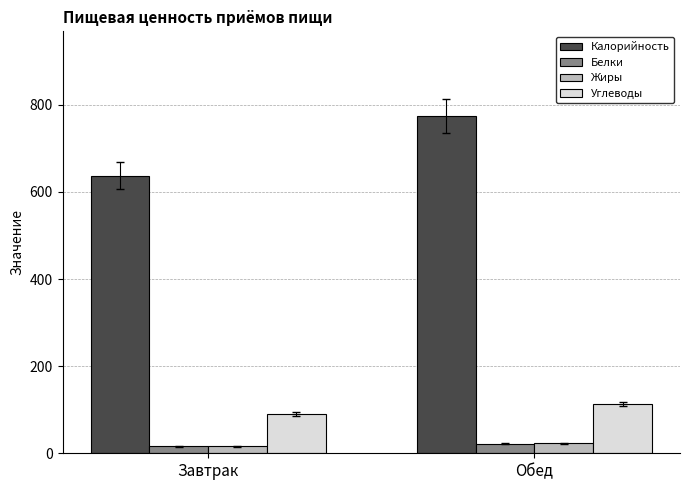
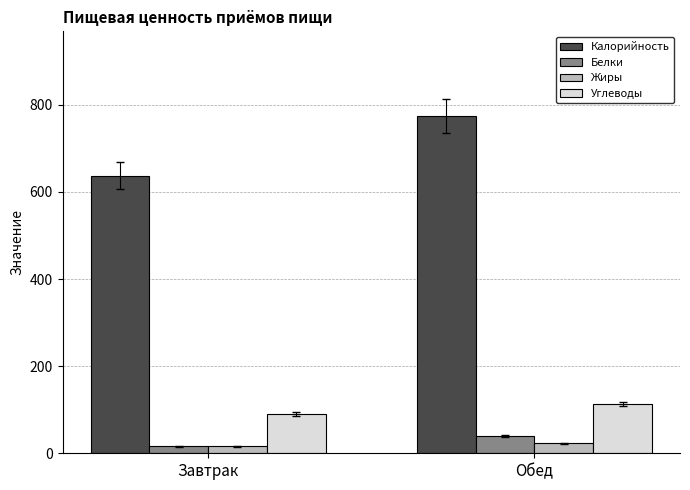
  {
    "Калорийность": {
      "Завтрак": 640,
      "Обед": 780
    },
    "Белки": {
      "Завтрак": 20,
-     "Обед": 20
+     "Обед": 40
    }
  }
